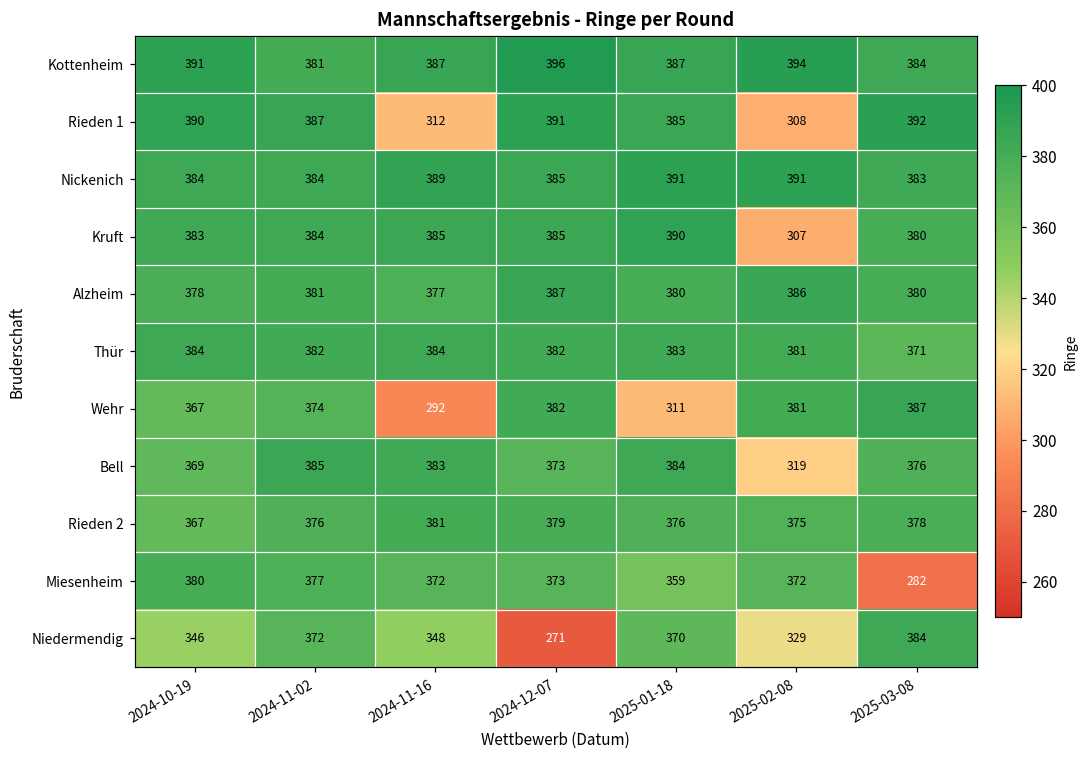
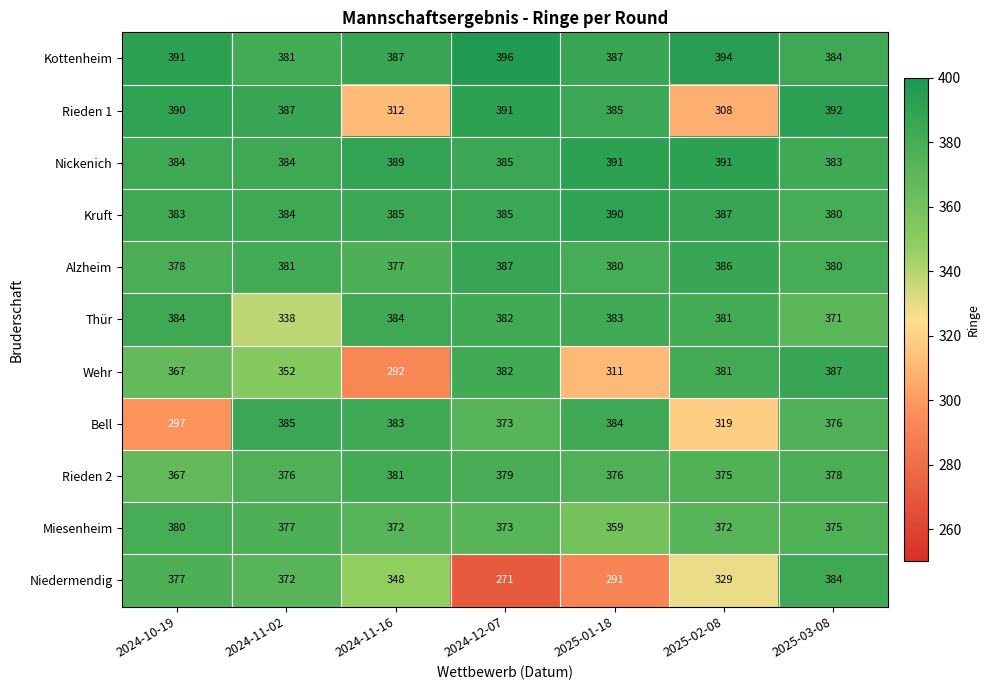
  {
    "Kottenheim": {
      "2024-10-19": 391,
      "2024-11-02": 381,
      "2024-11-16": 387,
      "2024-12-07": 396,
      "2025-01-18": 387,
      "2025-02-08": 394,
      "2025-03-08": 384
    },
    "Rieden 1": {
      "2024-10-19": 390,
      "2024-11-02": 387,
      "2024-11-16": 312,
      "2024-12-07": 391,
      "2025-01-18": 385,
      "2025-02-08": 308,
      "2025-03-08": 392
    },
    "Nickenich": {
      "2024-10-19": 384,
      "2024-11-02": 384,
      "2024-11-16": 389,
      "2024-12-07": 385,
      "2025-01-18": 391,
      "2025-02-08": 391,
      "2025-03-08": 383
    },
    "Kruft": {
      "2024-10-19": 383,
      "2024-11-02": 384,
      "2024-11-16": 385,
      "2024-12-07": 385,
      "2025-01-18": 390,
-     "2025-02-08": 307,
+     "2025-02-08": 387,
      "2025-03-08": 380
    },
    "Alzheim": {
      "2024-10-19": 378,
      "2024-11-02": 381,
      "2024-11-16": 377,
      "2024-12-07": 387,
      "2025-01-18": 380,
      "2025-02-08": 386,
      "2025-03-08": 380
    },
    "Thür": {
      "2024-10-19": 384,
-     "2024-11-02": 382,
+     "2024-11-02": 338,
      "2024-11-16": 384,
      "2024-12-07": 382,
      "2025-01-18": 383,
      "2025-02-08": 381,
      "2025-03-08": 371
    },
    "Wehr": {
      "2024-10-19": 367,
-     "2024-11-02": 374,
+     "2024-11-02": 352,
      "2024-11-16": 292,
      "2024-12-07": 382,
      "2025-01-18": 311,
      "2025-02-08": 381,
      "2025-03-08": 387
    },
    "Bell": {
-     "2024-10-19": 369,
+     "2024-10-19": 297,
      "2024-11-02": 385,
      "2024-11-16": 383,
      "2024-12-07": 373,
      "2025-01-18": 384,
      "2025-02-08": 319,
      "2025-03-08": 376
    },
    "Rieden 2": {
      "2024-10-19": 367,
      "2024-11-02": 376,
      "2024-11-16": 381,
      "2024-12-07": 379,
      "2025-01-18": 376,
      "2025-02-08": 375,
      "2025-03-08": 378
    },
    "Miesenheim": {
      "2024-10-19": 380,
      "2024-11-02": 377,
      "2024-11-16": 372,
      "2024-12-07": 373,
      "2025-01-18": 359,
      "2025-02-08": 372,
-     "2025-03-08": 282
+     "2025-03-08": 375
    },
    "Niedermendig": {
-     "2024-10-19": 346,
+     "2024-10-19": 377,
      "2024-11-02": 372,
      "2024-11-16": 348,
      "2024-12-07": 271,
-     "2025-01-18": 370,
+     "2025-01-18": 291,
      "2025-02-08": 329,
      "2025-03-08": 384
    }
  }
